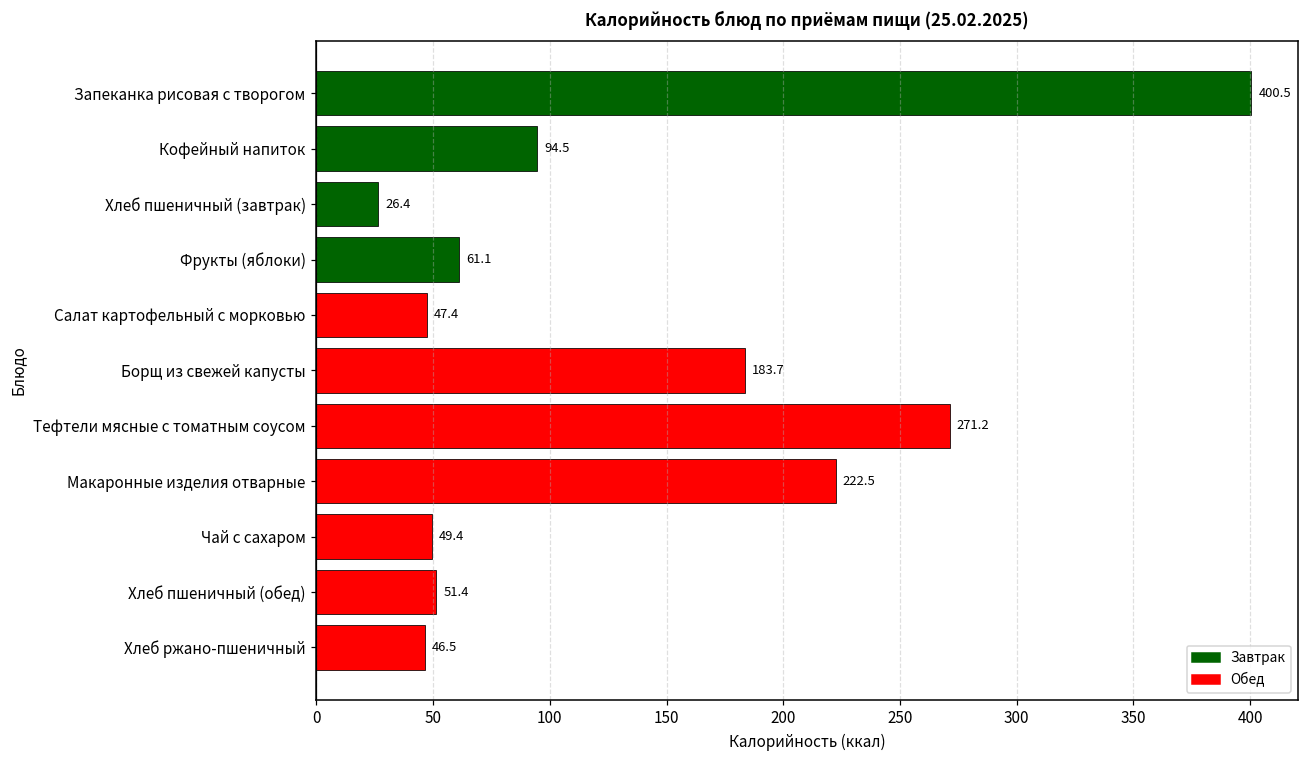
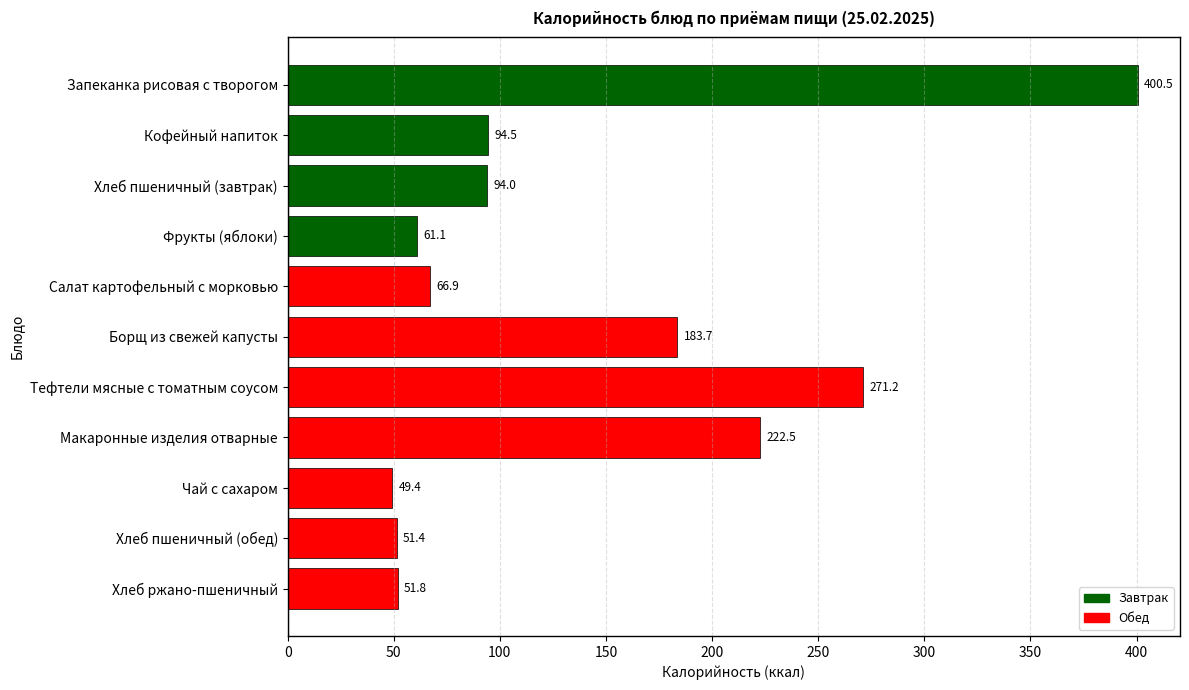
  {
    "Запеканка рисовая с творогом": 400.5,
    "Кофейный напиток": 94.5,
-   "Хлеб пшеничный (завтрак)": 26.4,
+   "Хлеб пшеничный (завтрак)": 94.0,
    "Фрукты (яблоки)": 61.1,
-   "Салат картофельный с морковью": 47.4,
+   "Салат картофельный с морковью": 66.9,
    "Борщ из свежей капусты": 183.7,
    "Тефтели мясные с томатным соусом": 271.2,
    "Макаронные изделия отварные": 222.5,
    "Чай с сахаром": 49.4,
    "Хлеб пшеничный (обед)": 51.4,
-   "Хлеб ржано-пшеничный": 46.5
+   "Хлеб ржано-пшеничный": 51.8
  }
